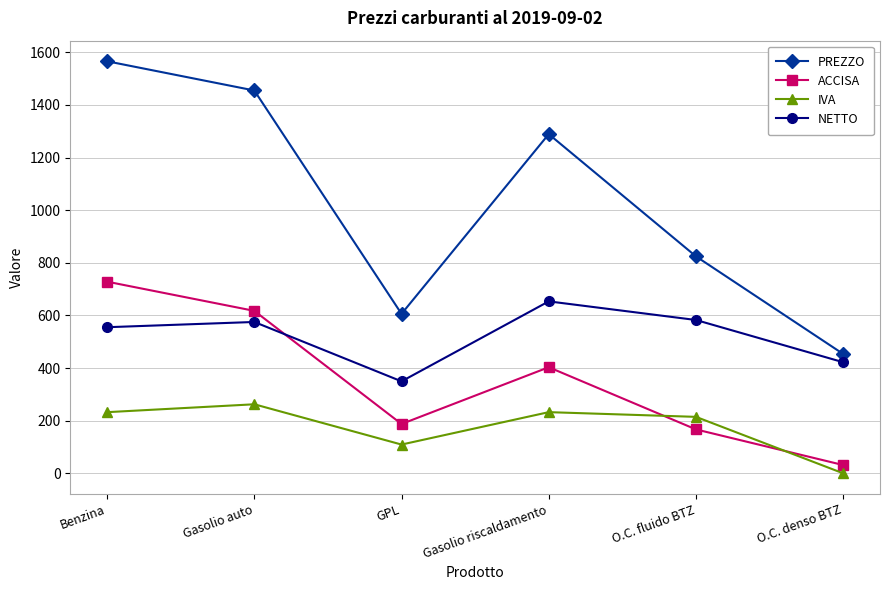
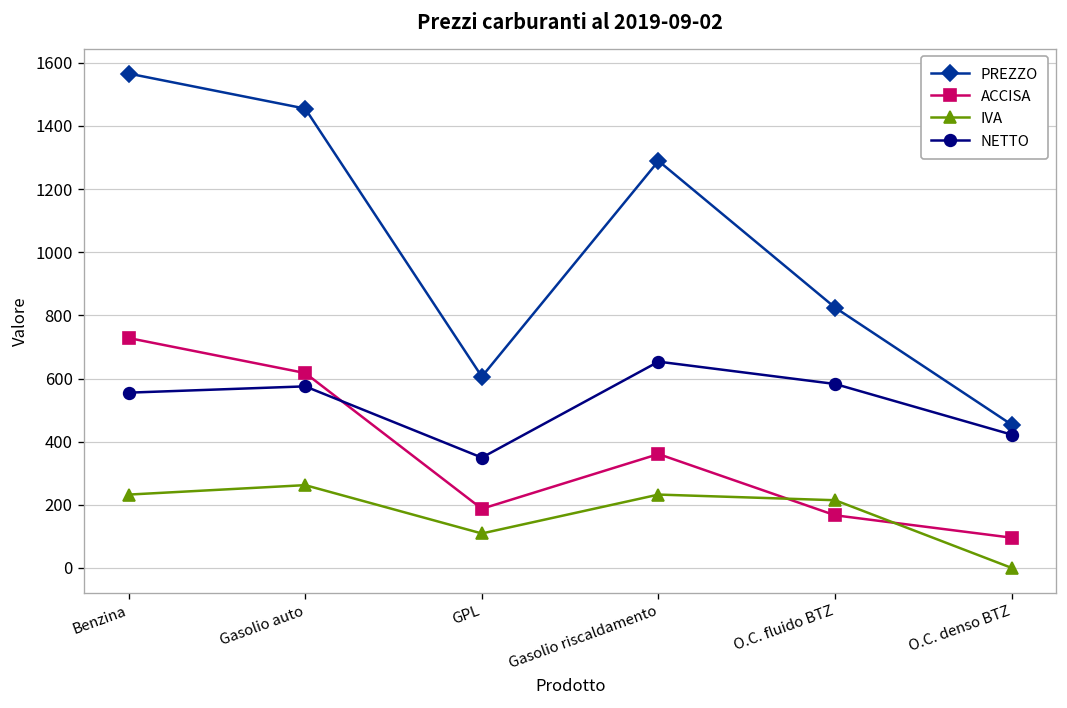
  {
    "ACCISA": {
      "Benzina": 730,
      "Gasolio auto": 620,
      "GPL": 190,
-     "Gasolio riscaldamento": 400,
+     "Gasolio riscaldamento": 360,
      "O.C. fluido BTZ": 170,
-     "O.C. denso BTZ": 30
+     "O.C. denso BTZ": 100
    },
    "IVA": {
      "Benzina": 230,
      "Gasolio auto": 260,
      "GPL": 110,
      "Gasolio riscaldamento": 230,
      "O.C. fluido BTZ": 210,
      "O.C. denso BTZ": 0
    }
  }
